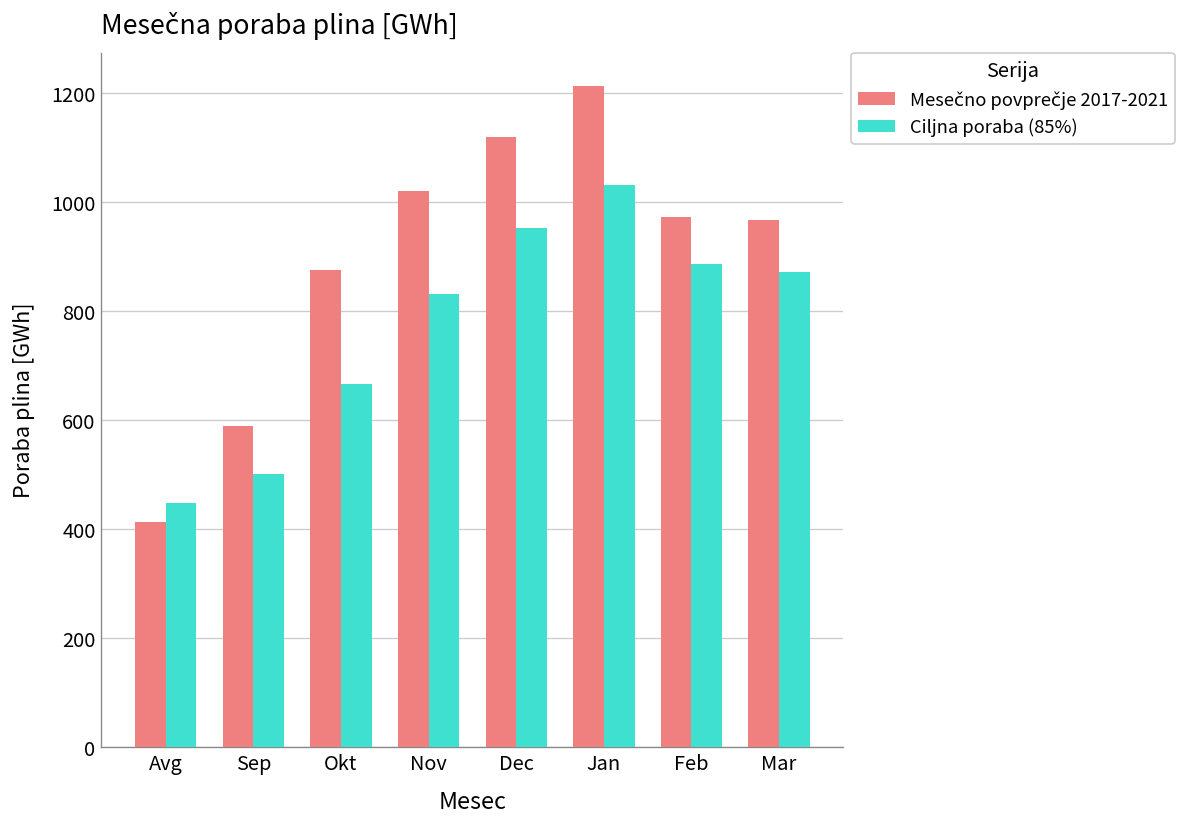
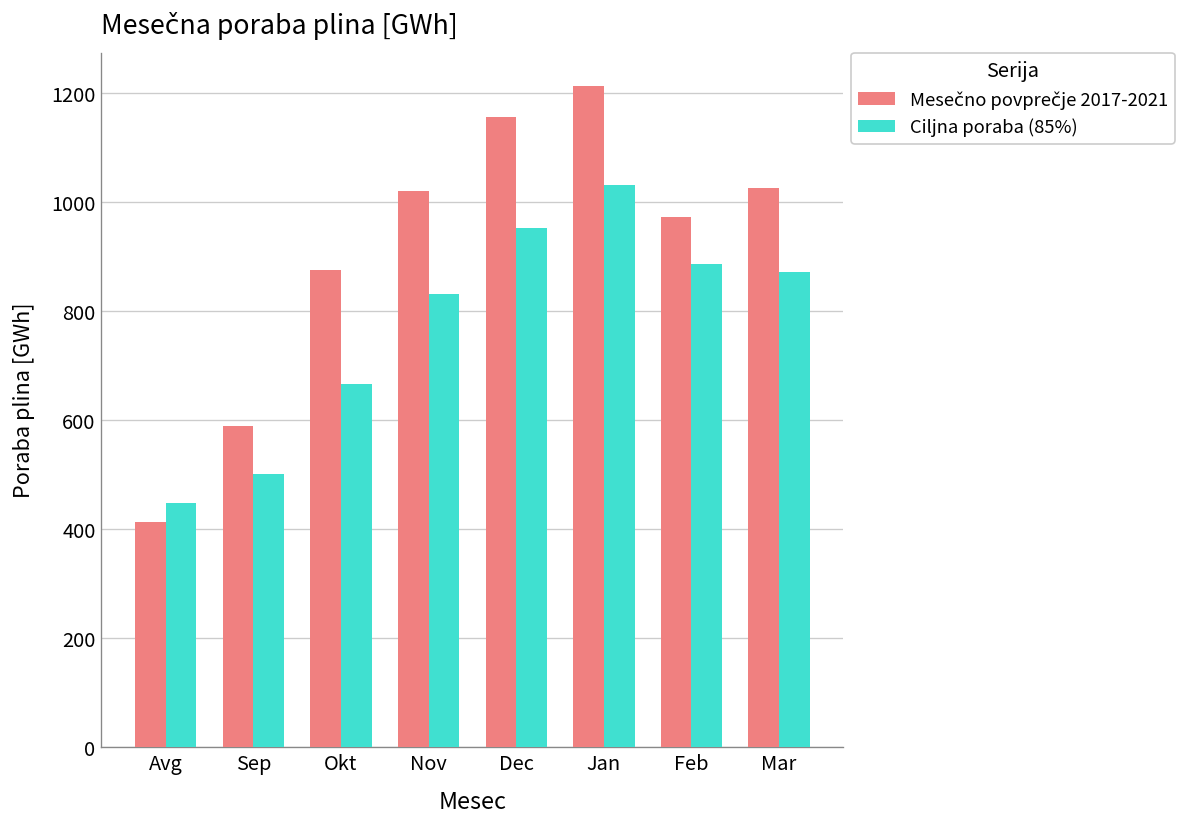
  {
    "Mesečno povprečje 2017-2021": {
      "Avg": 410,
      "Sep": 590,
      "Okt": 880,
      "Nov": 1020,
-     "Dec": 1120,
+     "Dec": 1160,
      "Jan": 1210,
      "Feb": 970,
-     "Mar": 970
+     "Mar": 1030
    },
    "Ciljna poraba (85%)": {
      "Avg": 450,
      "Sep": 500,
      "Okt": 670,
      "Nov": 830,
      "Dec": 950,
      "Jan": 1030,
      "Feb": 890,
      "Mar": 870
    }
  }
